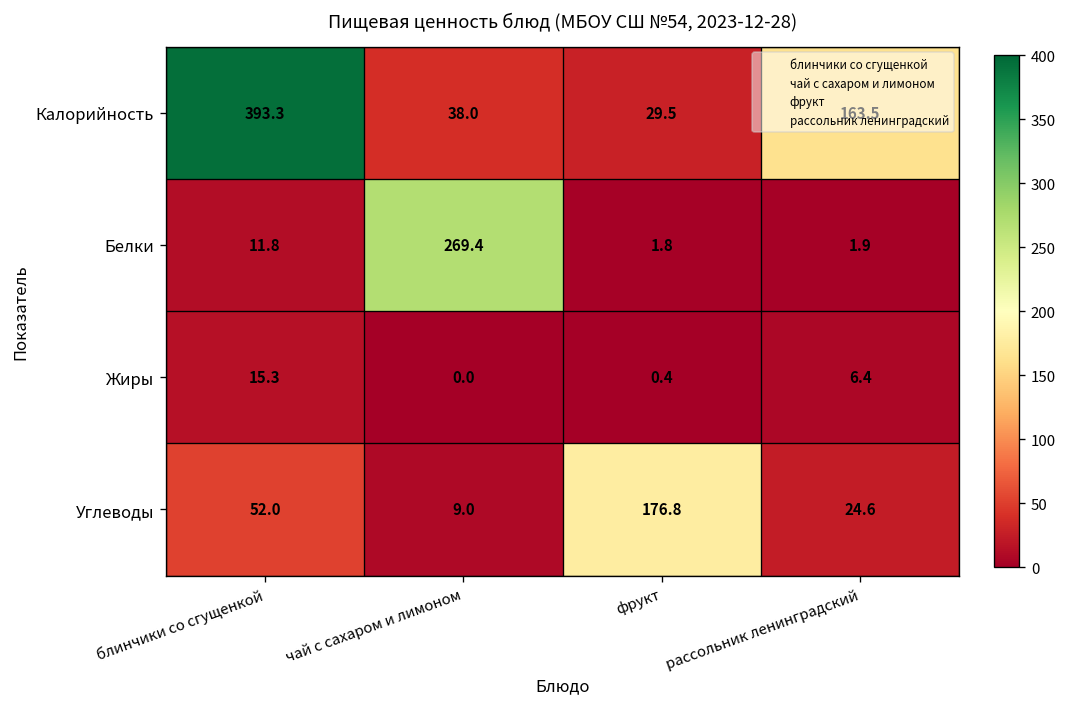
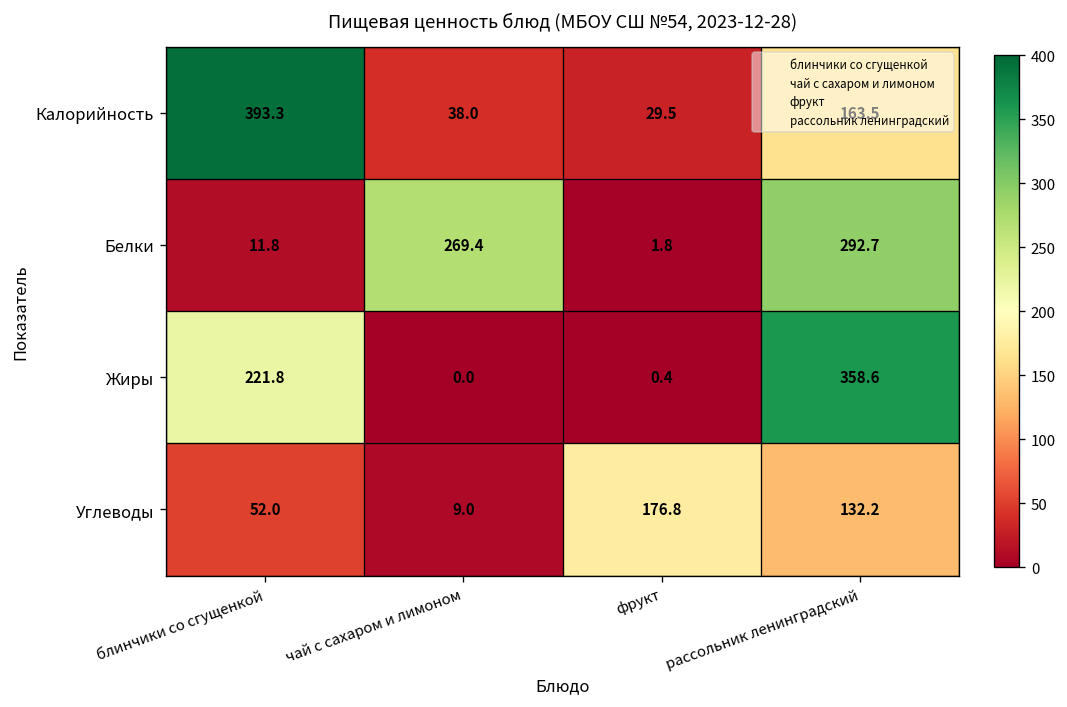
  {
    "Калорийность": {
      "блинчики со сгущенкой": 393.3,
      "чай с сахаром и лимоном": 38.0,
      "фрукт": 29.5
    },
    "Белки": {
      "блинчики со сгущенкой": 11.8,
      "чай с сахаром и лимоном": 269.4,
      "фрукт": 1.8,
-     "рассольник ленинградский": 1.9
+     "рассольник ленинградский": 292.7
    },
    "Жиры": {
-     "блинчики со сгущенкой": 15.3,
+     "блинчики со сгущенкой": 221.8,
      "чай с сахаром и лимоном": 0.0,
      "фрукт": 0.4,
-     "рассольник ленинградский": 6.4
+     "рассольник ленинградский": 358.6
    },
    "Углеводы": {
      "блинчики со сгущенкой": 52.0,
      "чай с сахаром и лимоном": 9.0,
      "фрукт": 176.8,
-     "рассольник ленинградский": 24.6
+     "рассольник ленинградский": 132.2
    }
  }
